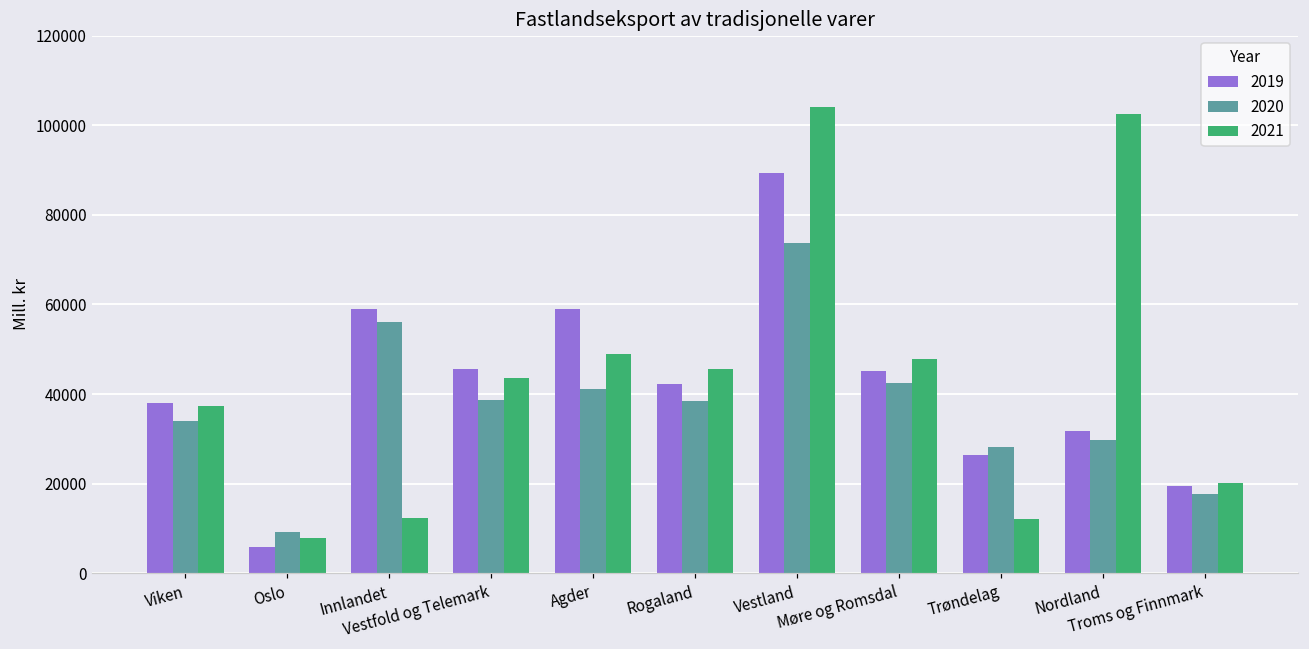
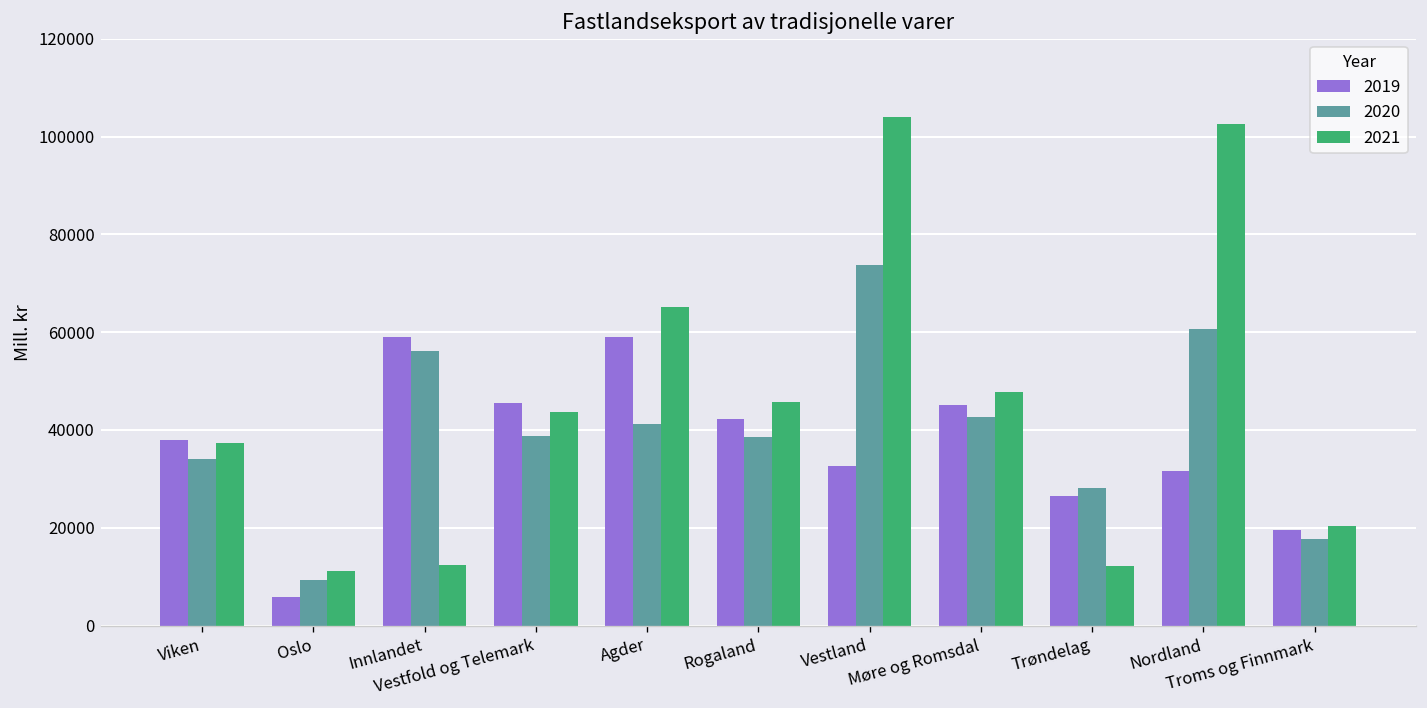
  {
    "2019": {
      "Viken": 38000,
      "Oslo": 6000,
      "Innlandet": 59000,
      "Vestfold og Telemark": 46000,
      "Agder": 59000,
      "Rogaland": 42000,
-     "Vestland": 89000,
+     "Vestland": 33000,
      "Møre og Romsdal": 45000,
      "Trøndelag": 26000,
      "Nordland": 32000,
      "Troms og Finnmark": 19000
    },
    "2020": {
      "Viken": 34000,
      "Oslo": 9000,
      "Innlandet": 56000,
      "Vestfold og Telemark": 39000,
      "Agder": 41000,
      "Rogaland": 39000,
      "Vestland": 74000,
      "Møre og Romsdal": 43000,
      "Trøndelag": 28000,
-     "Nordland": 30000,
+     "Nordland": 61000,
      "Troms og Finnmark": 18000
    },
    "2021": {
      "Viken": 37000,
-     "Oslo": 8000,
+     "Oslo": 11000,
      "Innlandet": 12000,
      "Vestfold og Telemark": 44000,
-     "Agder": 49000,
+     "Agder": 65000,
      "Rogaland": 46000,
      "Vestland": 104000,
      "Møre og Romsdal": 48000,
      "Trøndelag": 12000,
      "Nordland": 103000,
      "Troms og Finnmark": 20000
    }
  }
